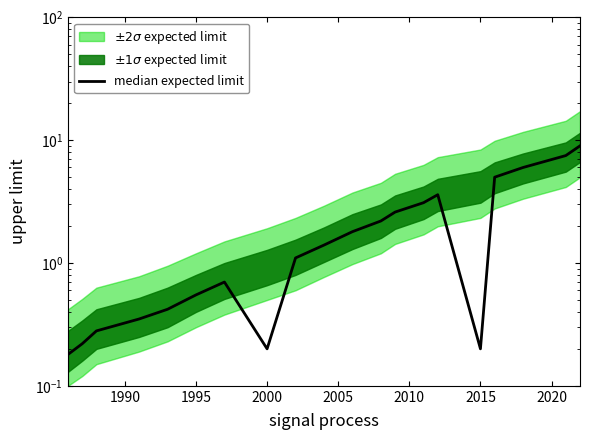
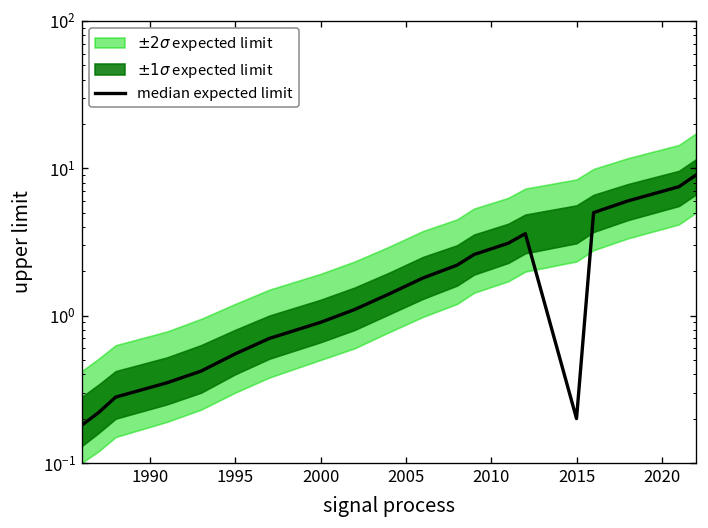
  {
    "median expected limit": {
      "1995": 0.6,
-     "2000": 0.2,
+     "2000": 0.9,
      "2015": 0.2
    }
  }
